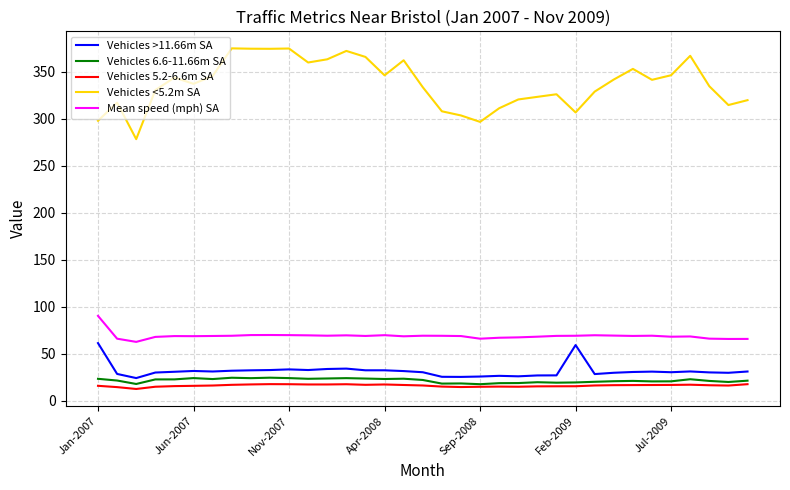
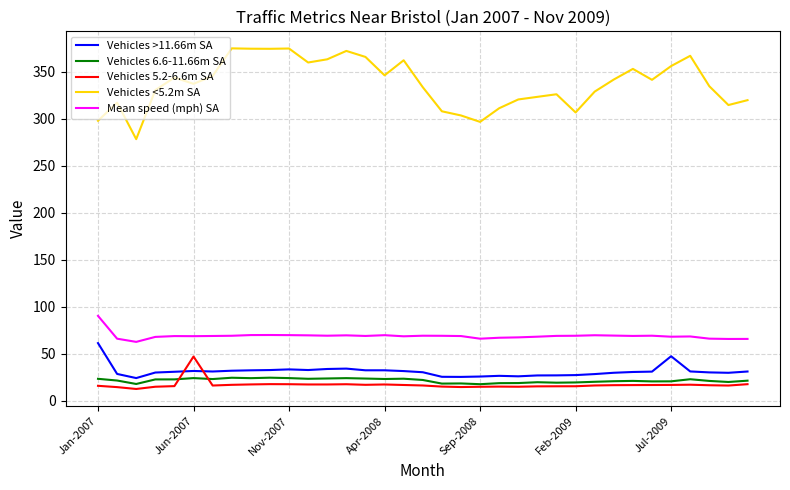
  {
    "Vehicles >11.66m SA": {
      "Jan-2007": 60,
      "Jun-2007": 30,
      "Nov-2007": 30,
      "Apr-2008": 30,
      "Sep-2008": 30,
-     "Feb-2009": 60,
-     "Jul-2009": 30
+     "Feb-2009": 30,
+     "Jul-2009": 50
    },
    "Vehicles 6.6-11.66m SA": {
      "Jan-2007": 20,
      "Jun-2007": 20,
      "Nov-2007": 20,
      "Apr-2008": 20,
      "Sep-2008": 20,
      "Feb-2009": 20,
      "Jul-2009": 20
    },
    "Vehicles 5.2-6.6m SA": {
      "Jan-2007": 20,
-     "Jun-2007": 20,
+     "Jun-2007": 50,
      "Nov-2007": 20,
      "Apr-2008": 20,
      "Sep-2008": 10,
      "Feb-2009": 20,
      "Jul-2009": 20
    },
    "Vehicles <5.2m SA": {
      "Jan-2007": 300,
      "Nov-2007": 370,
      "Apr-2008": 350,
      "Sep-2008": 300,
      "Feb-2009": 310,
-     "Jul-2009": 350
+     "Jul-2009": 360
    },
    "Mean speed (mph) SA": {
      "Jan-2007": 90,
      "Jun-2007": 70,
      "Nov-2007": 70,
      "Apr-2008": 70,
      "Sep-2008": 70,
      "Feb-2009": 70,
      "Jul-2009": 70
    }
  }
